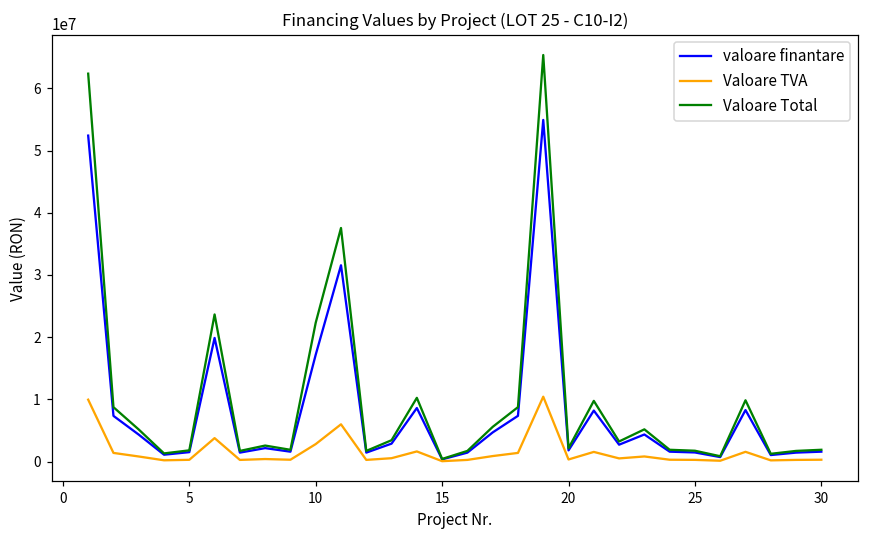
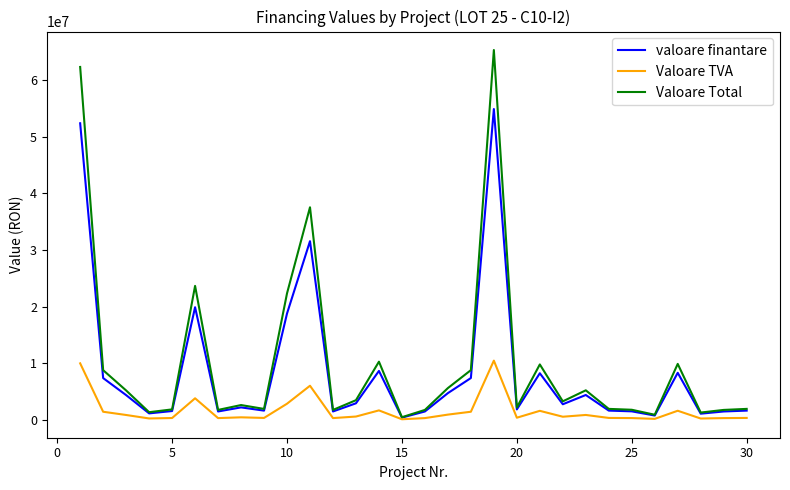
  {
    "valoare finantare": {
-     "10": 17000000
+     "10": 19000000
    },
    "Valoare TVA": {
      "5": 0,
      "10": 3000000,
      "20": 0,
      "25": 0,
      "30": 0
    },
    "Valoare Total": {
      "10": 22000000
    }
  }
